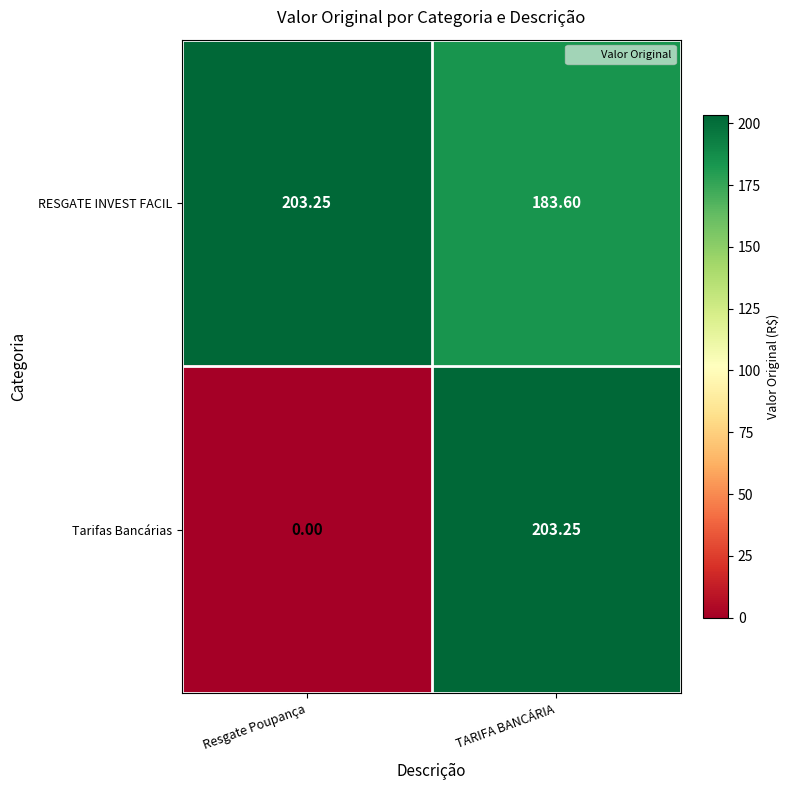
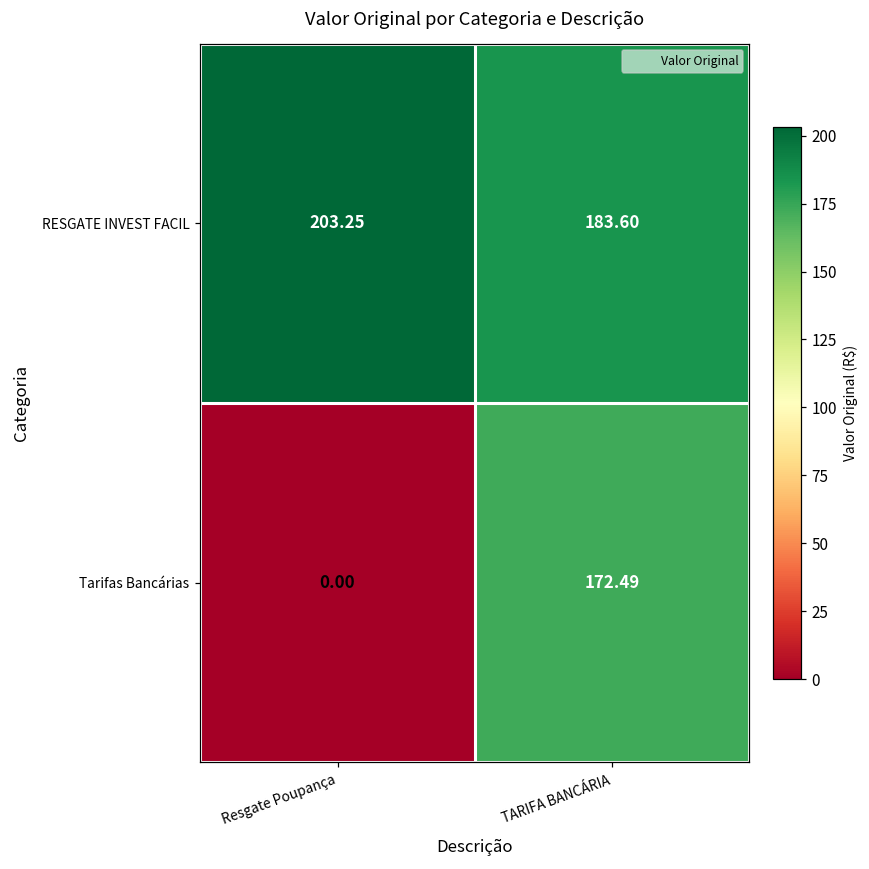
  {
    "RESGATE INVEST FACIL": {
      "Resgate Poupança": 203.25,
      "TARIFA BANCÁRIA": 183.60
    },
    "Tarifas Bancárias": {
      "Resgate Poupança": 0.00,
-     "TARIFA BANCÁRIA": 203.25
+     "TARIFA BANCÁRIA": 172.49
    }
  }
